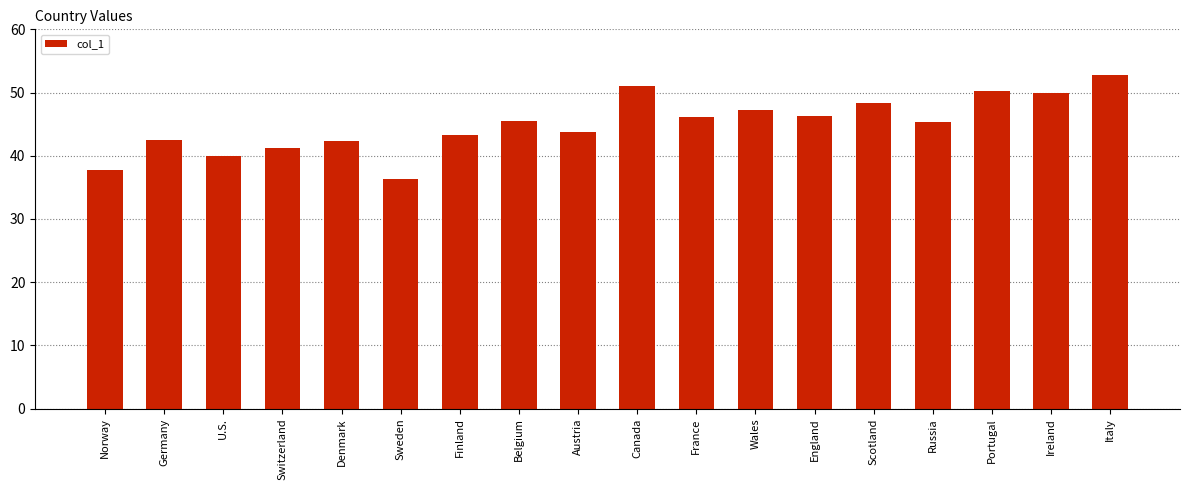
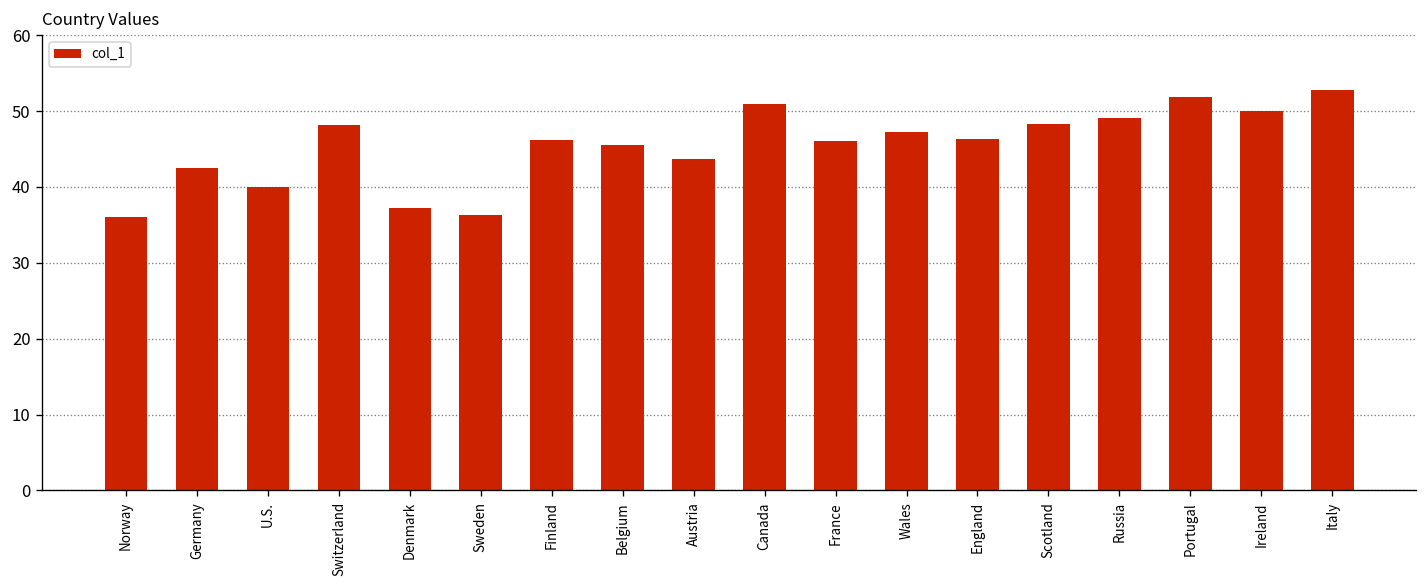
  {
-   "Norway": 38,
+   "Norway": 36,
    "Germany": 42,
    "U.S.": 40,
-   "Switzerland": 41,
-   "Denmark": 42,
+   "Switzerland": 48,
+   "Denmark": 37,
    "Sweden": 36,
-   "Finland": 43,
+   "Finland": 46,
    "Belgium": 45,
    "Austria": 44,
    "Canada": 51,
    "France": 46,
    "Wales": 47,
    "England": 46,
    "Scotland": 48,
-   "Russia": 45,
-   "Portugal": 50,
+   "Russia": 49,
+   "Portugal": 52,
    "Ireland": 50,
    "Italy": 53
  }
